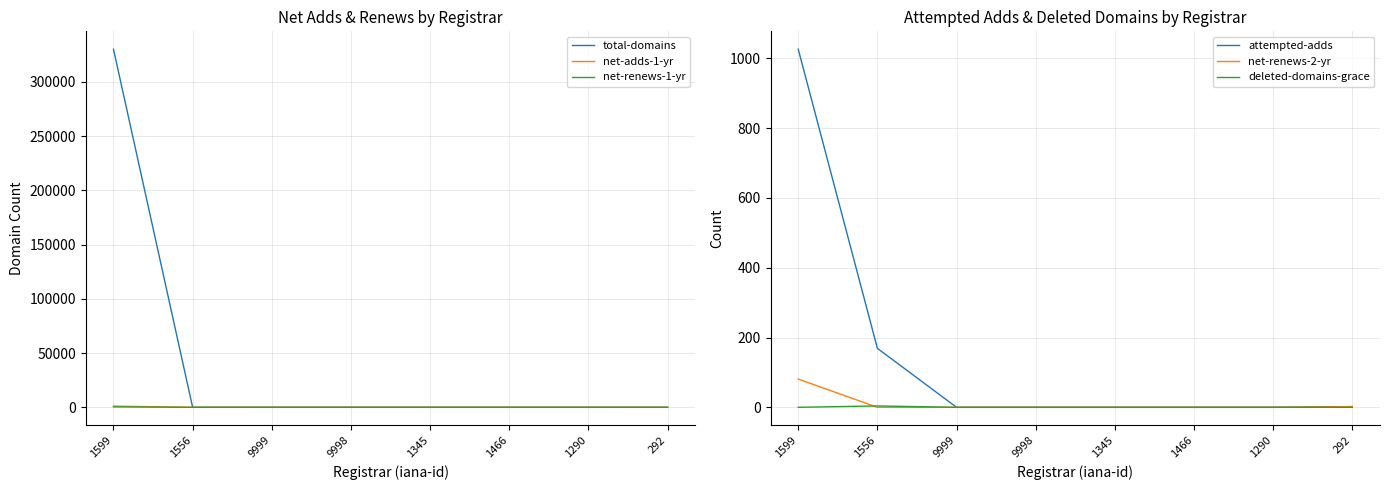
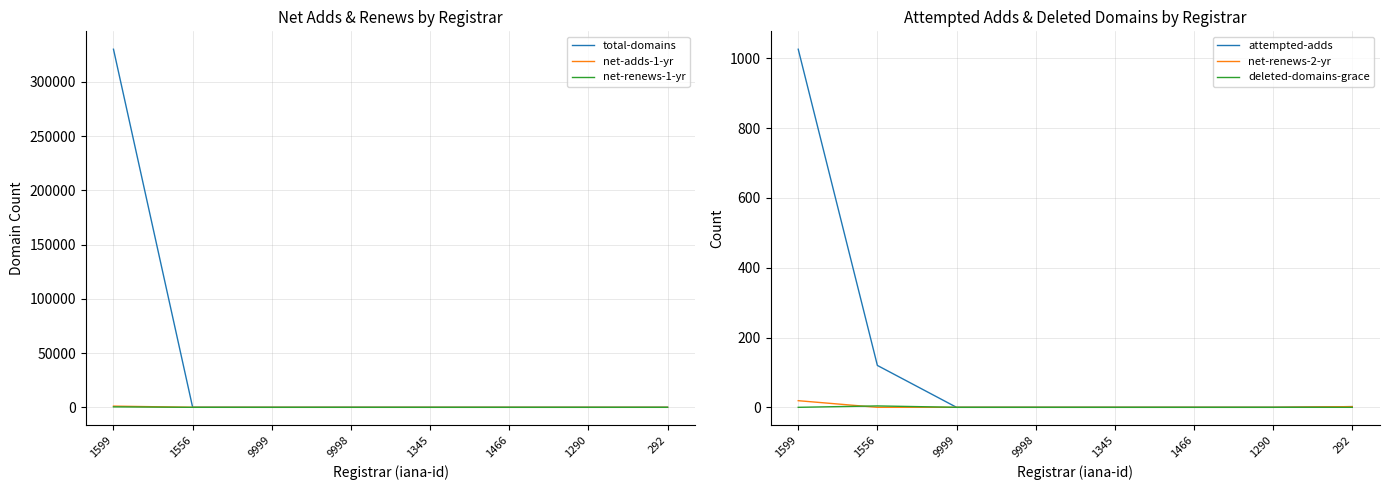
  {
    "Net Adds & Renews by Registrar": {
      "total-domains": {
        "1599": 330000
      }
    },
    "Attempted Adds & Deleted Domains by Registrar": {
      "attempted-adds": {
        "1599": 1030,
-       "1556": 170
+       "1556": 120
      },
      "net-renews-2-yr": {
-       "1599": 80
+       "1599": 20
      },
      "deleted-domains-grace": {
        "1599": 0
      }
    }
  }
